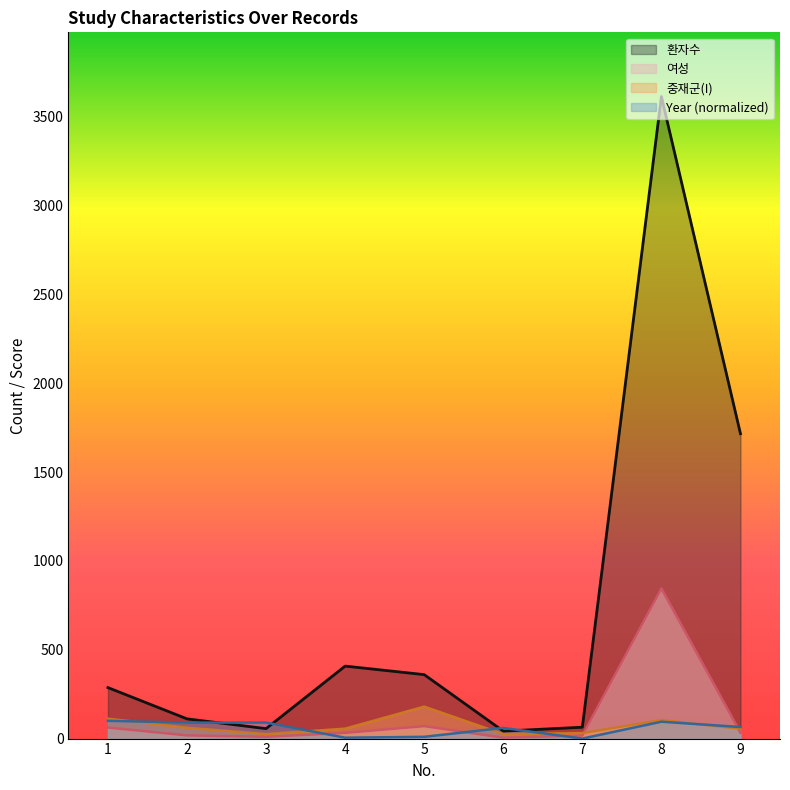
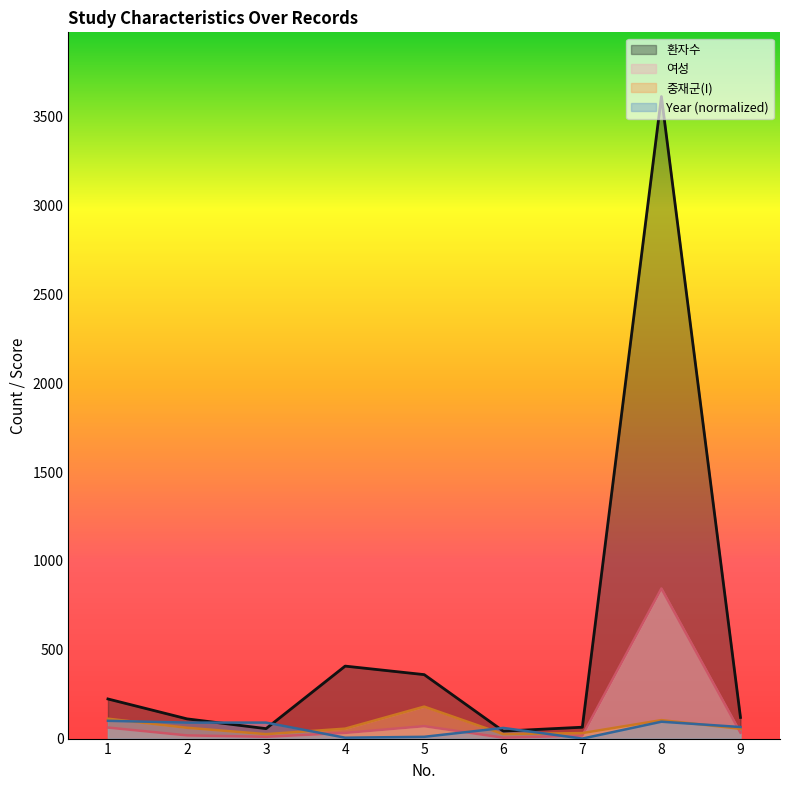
  {
    "환자수": {
-     "1": 290,
+     "1": 220,
      "2": 110,
      "3": 60,
      "4": 410,
      "5": 360,
      "6": 40,
      "7": 60,
-     "9": 1720
+     "9": 120
    },
    "Year (normalized)": {
      "2": 90,
      "3": 90,
      "4": 10,
      "5": 10,
      "6": 60,
      "7": 0
    }
  }
